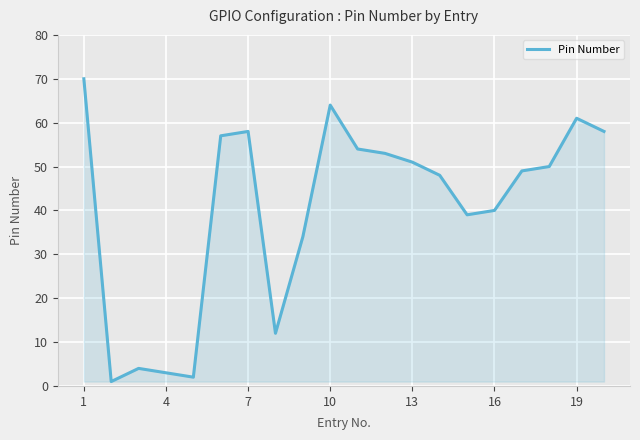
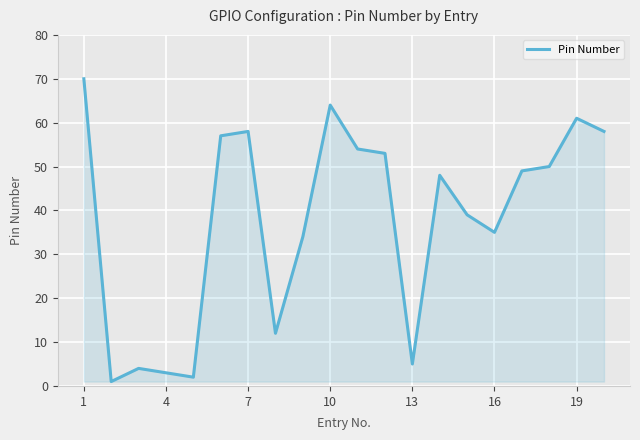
  {
    "1": 70,
    "4": 3,
    "7": 58,
    "10": 64,
-   "13": 51,
-   "16": 40,
+   "13": 5,
+   "16": 35,
    "19": 61
  }
